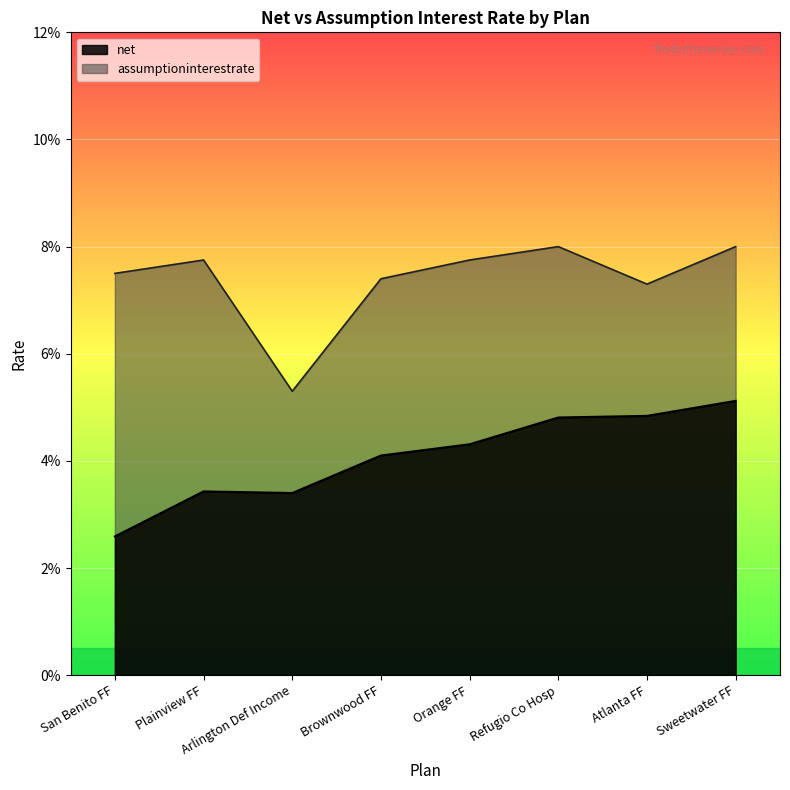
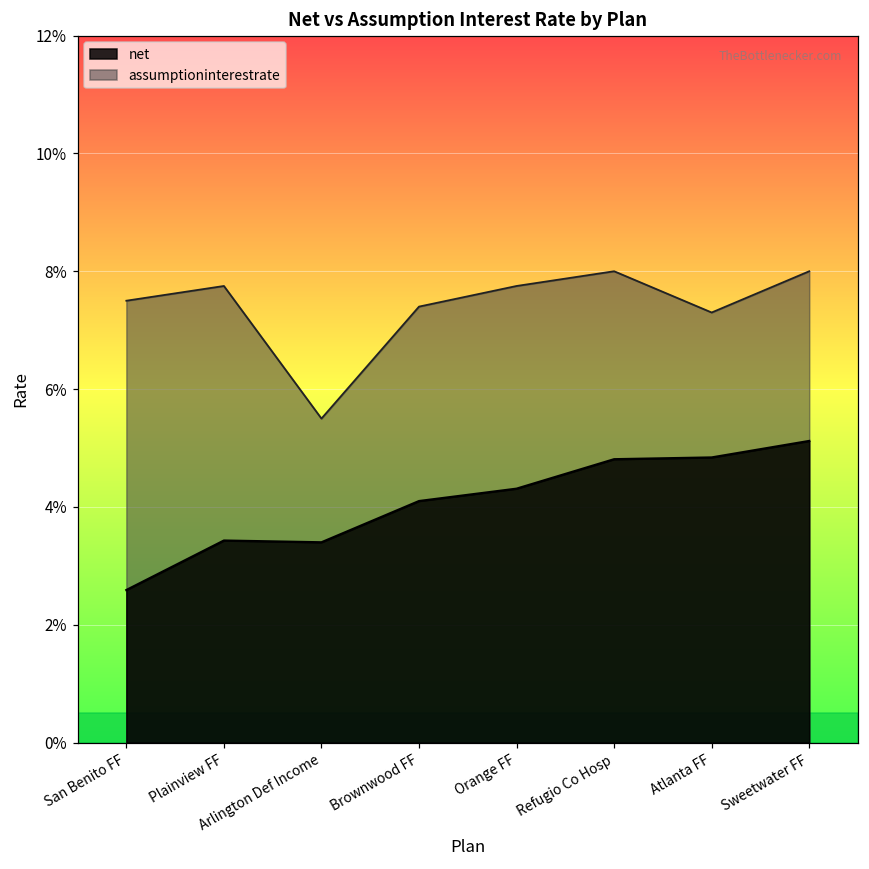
  {
    "net": {
      "San Benito FF": "2.6%",
      "Plainview FF": "3.4%",
      "Arlington Def Income": "3.4%",
      "Brownwood FF": "4.1%",
      "Orange FF": "4.3%",
      "Refugio Co Hosp": "4.8%",
      "Atlanta FF": "4.8%",
      "Sweetwater FF": "5.1%"
    },
    "assumptioninterestrate": {
      "San Benito FF": "7.5%",
      "Plainview FF": "7.8%",
-     "Arlington Def Income": "5.3%",
+     "Arlington Def Income": "5.5%",
      "Brownwood FF": "7.4%",
      "Orange FF": "7.8%",
      "Refugio Co Hosp": "8.0%",
      "Atlanta FF": "7.3%",
      "Sweetwater FF": "8.0%"
    }
  }
